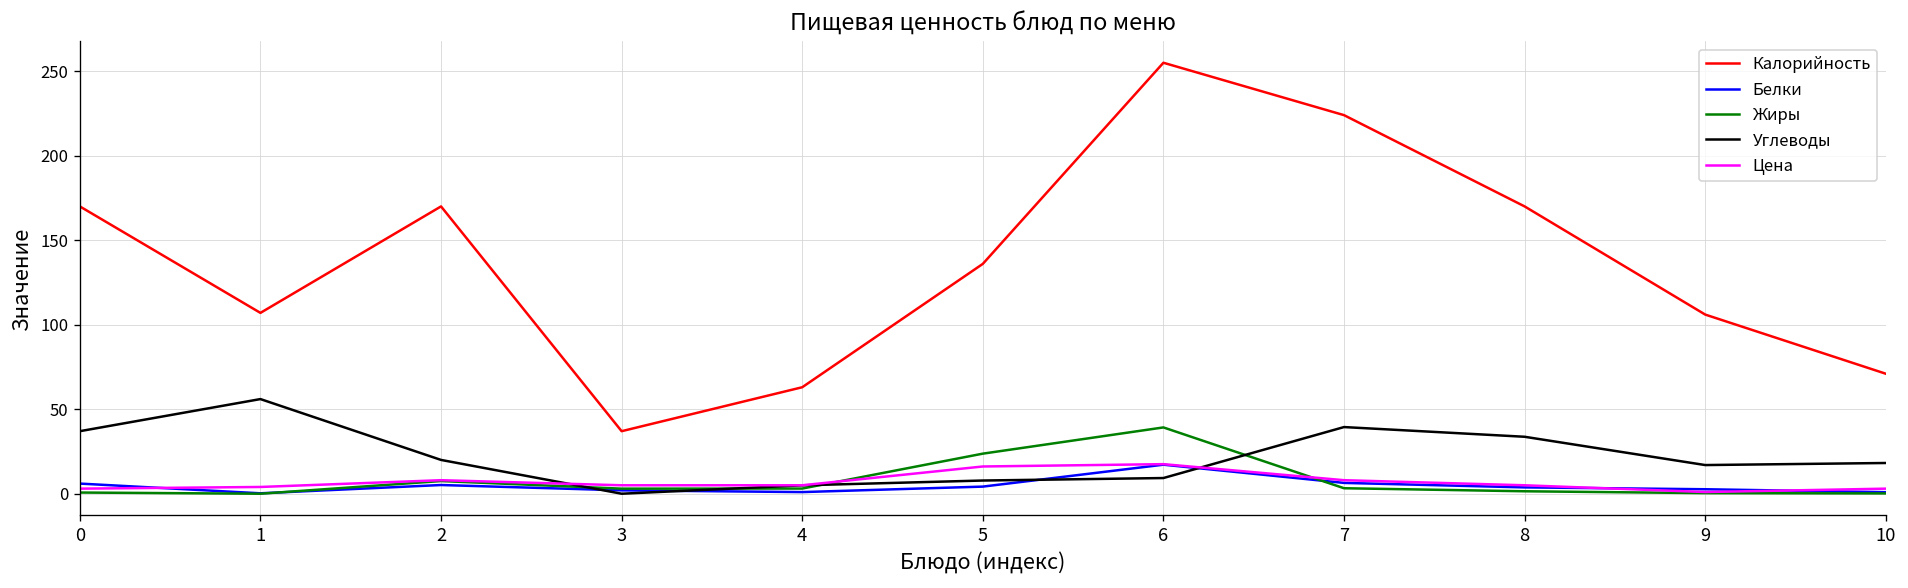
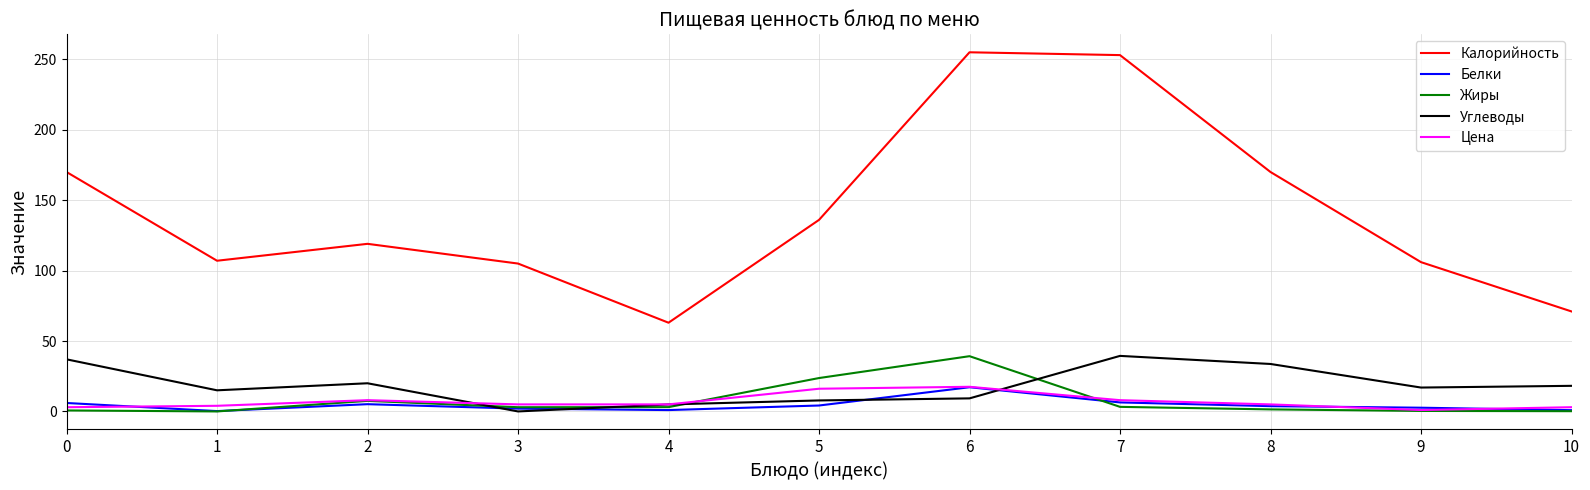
  {
    "Калорийность": {
      "0": 170,
      "1": 107,
-     "2": 170,
-     "3": 37,
+     "2": 119,
+     "3": 105,
      "4": 63,
      "5": 136,
      "6": 255,
-     "7": 224,
+     "7": 253,
      "8": 170,
      "9": 106,
      "10": 71
    },
    "Белки": {
      "0": 6,
      "2": 5,
      "4": 1,
      "5": 4
    },
    "Жиры": {
      "0": 1,
      "4": 3,
      "5": 24,
      "6": 39,
      "7": 3,
      "8": 1
    },
    "Углеводы": {
      "0": 37,
-     "1": 56,
+     "1": 15,
      "2": 20,
      "3": 0,
      "5": 8,
      "6": 9,
      "7": 39,
      "8": 34,
      "9": 17,
      "10": 18
    },
    "Цена": {
      "0": 3,
      "1": 4,
      "3": 5,
      "5": 16,
      "10": 3
    }
  }
